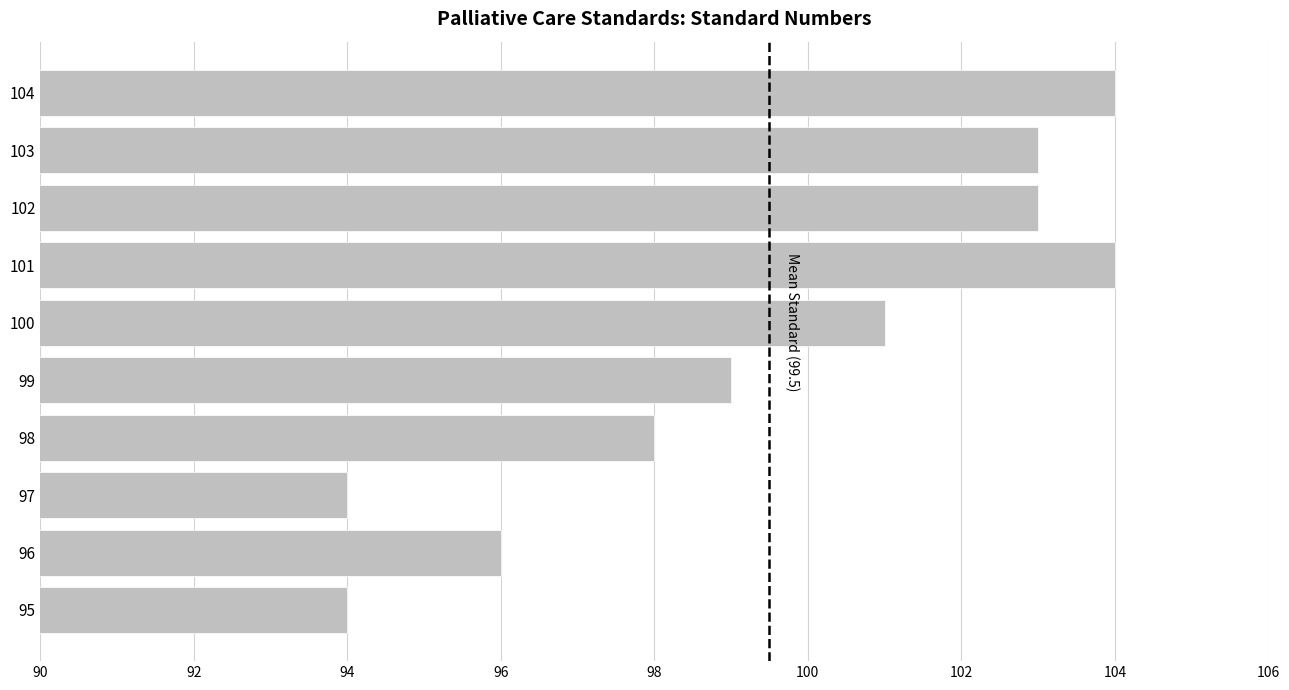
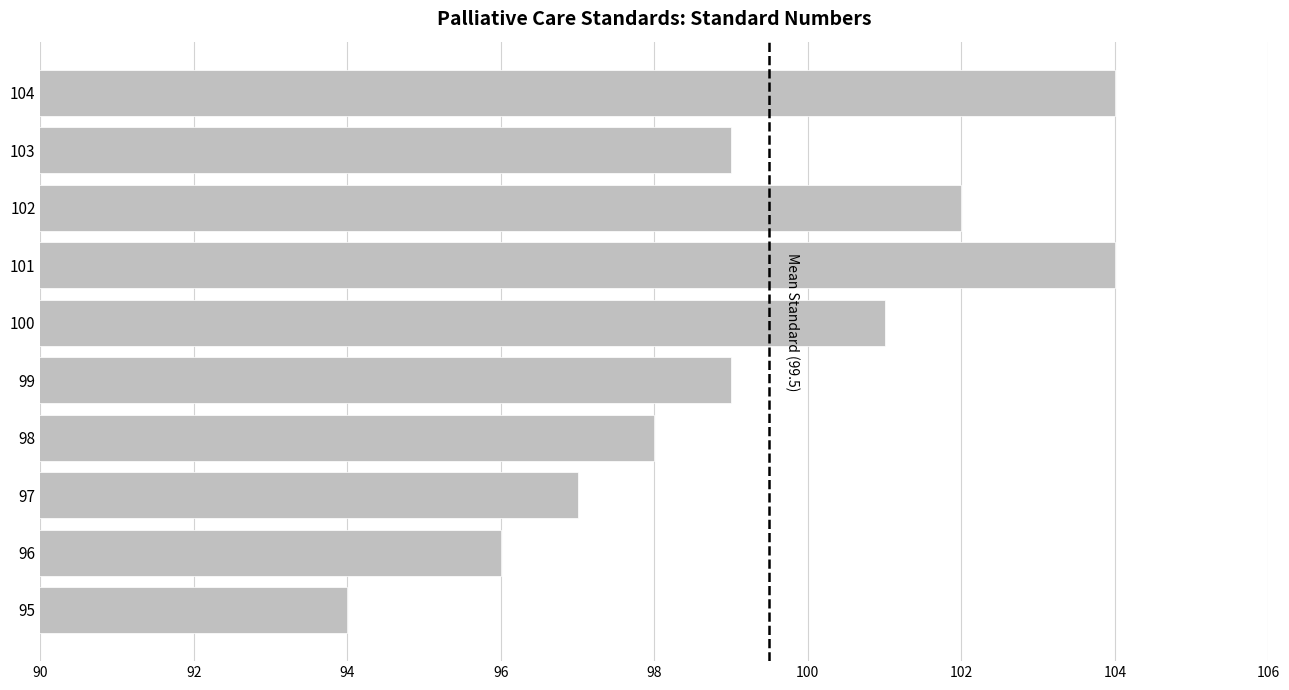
  {
    "104": 104,
-   "103": 103,
-   "102": 103,
+   "103": 99,
+   "102": 102,
    "101": 104,
    "99": 99,
    "98": 98,
-   "97": 94,
+   "97": 97,
    "96": 96,
    "95": 94
  }
